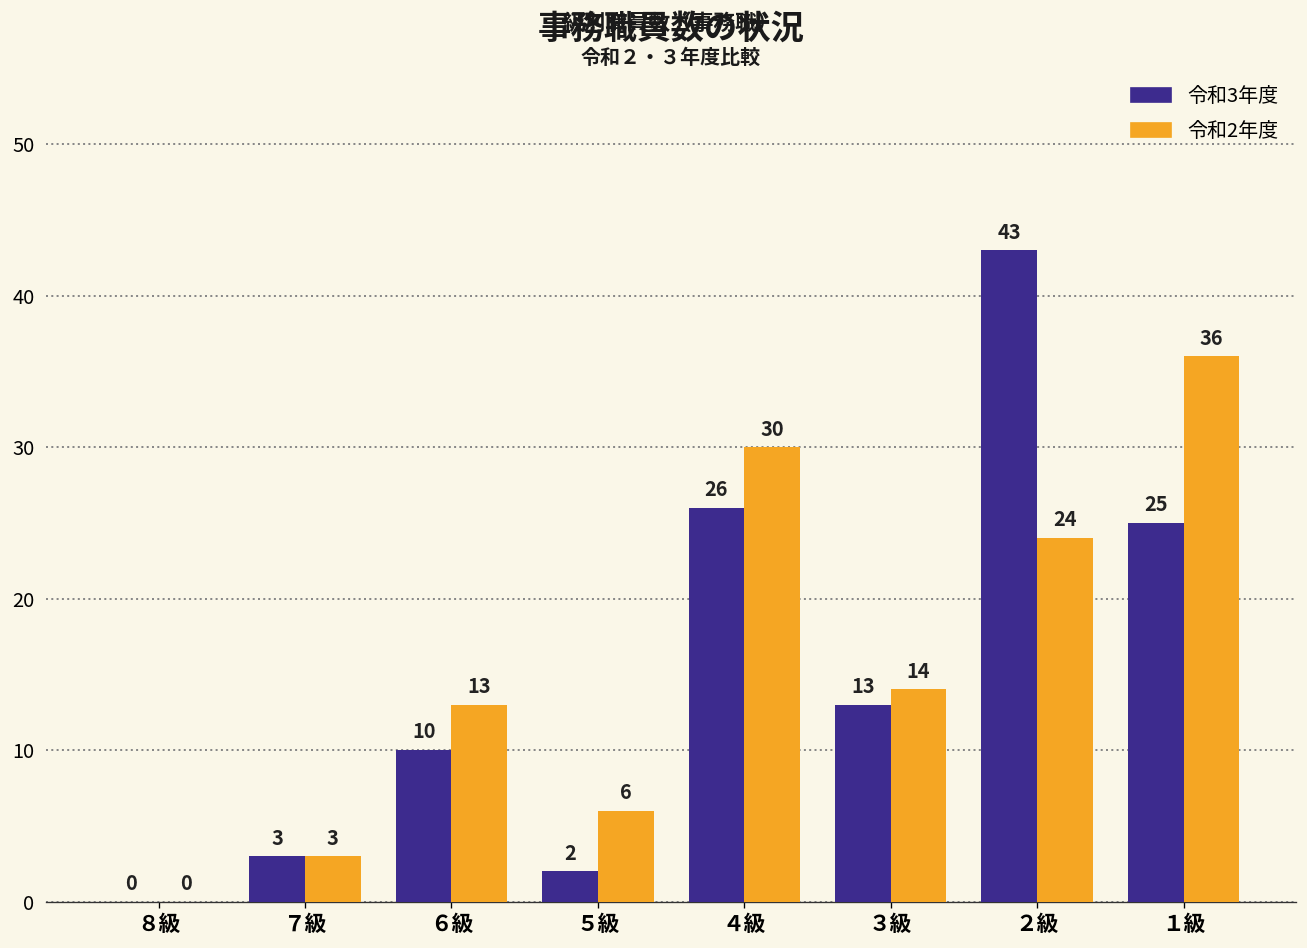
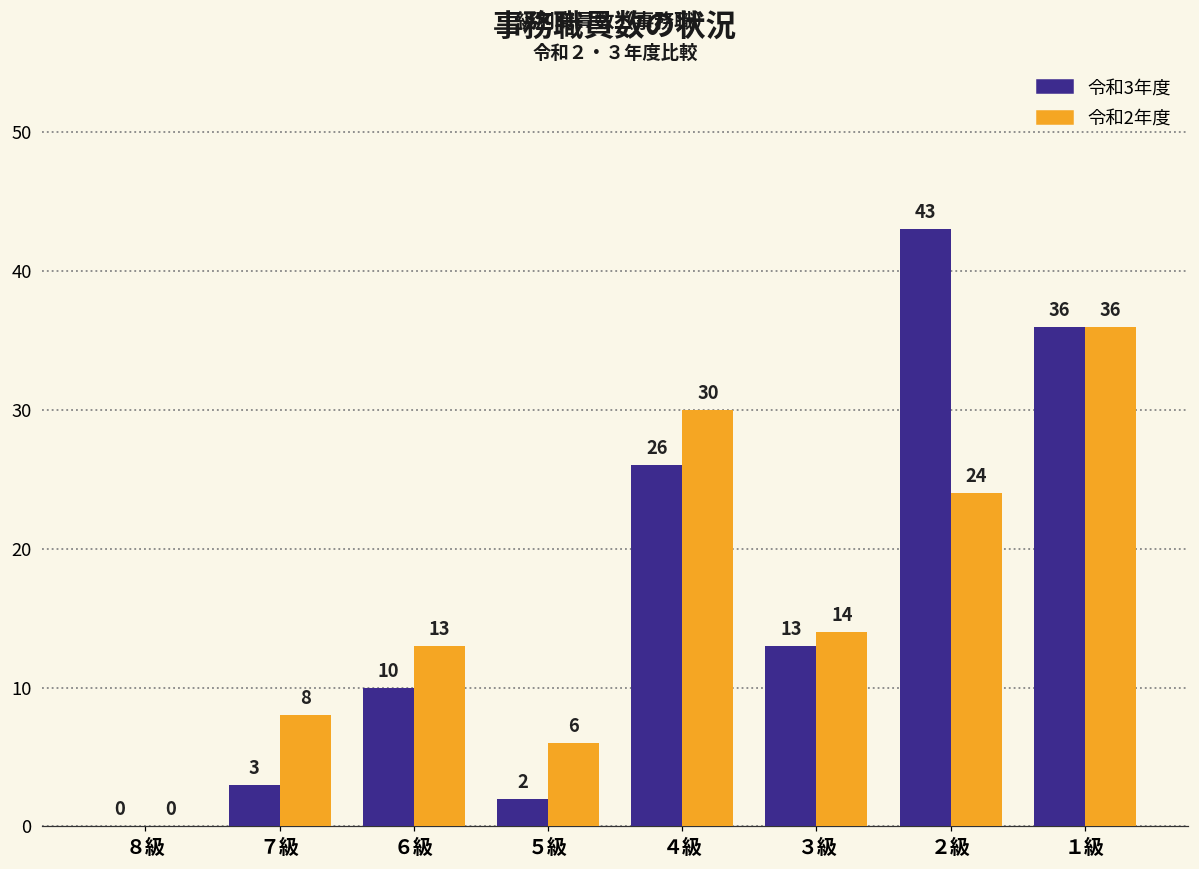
  {
    "令和3年度": {
      "８級": 0,
      "７級": 3,
      "６級": 10,
      "５級": 2,
      "４級": 26,
      "３級": 13,
      "２級": 43,
-     "１級": 25
+     "１級": 36
    },
    "令和2年度": {
      "８級": 0,
-     "７級": 3,
+     "７級": 8,
      "６級": 13,
      "５級": 6,
      "４級": 30,
      "３級": 14,
      "２級": 24,
      "１級": 36
    }
  }
